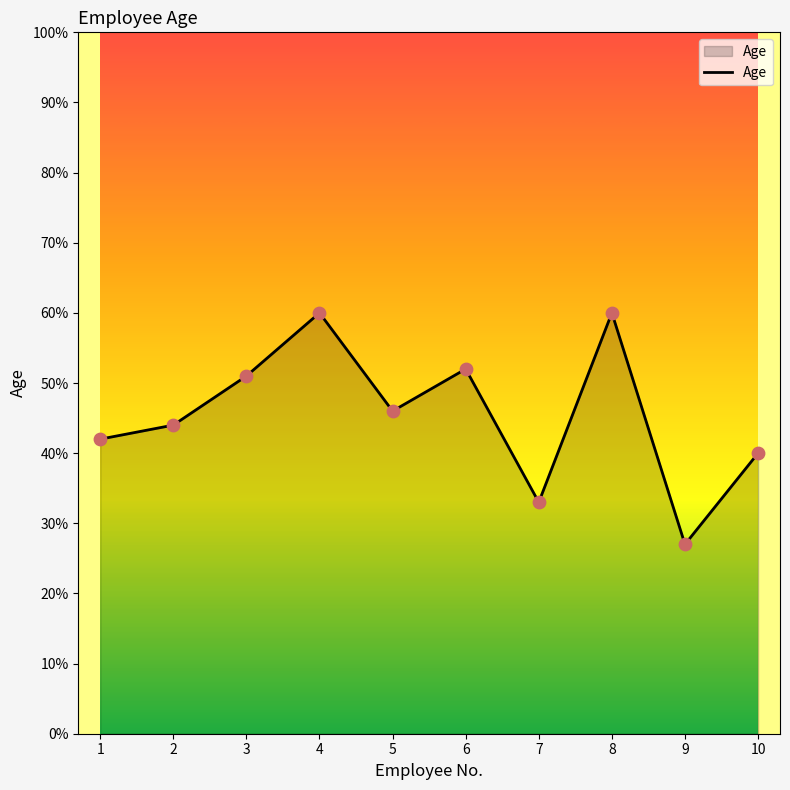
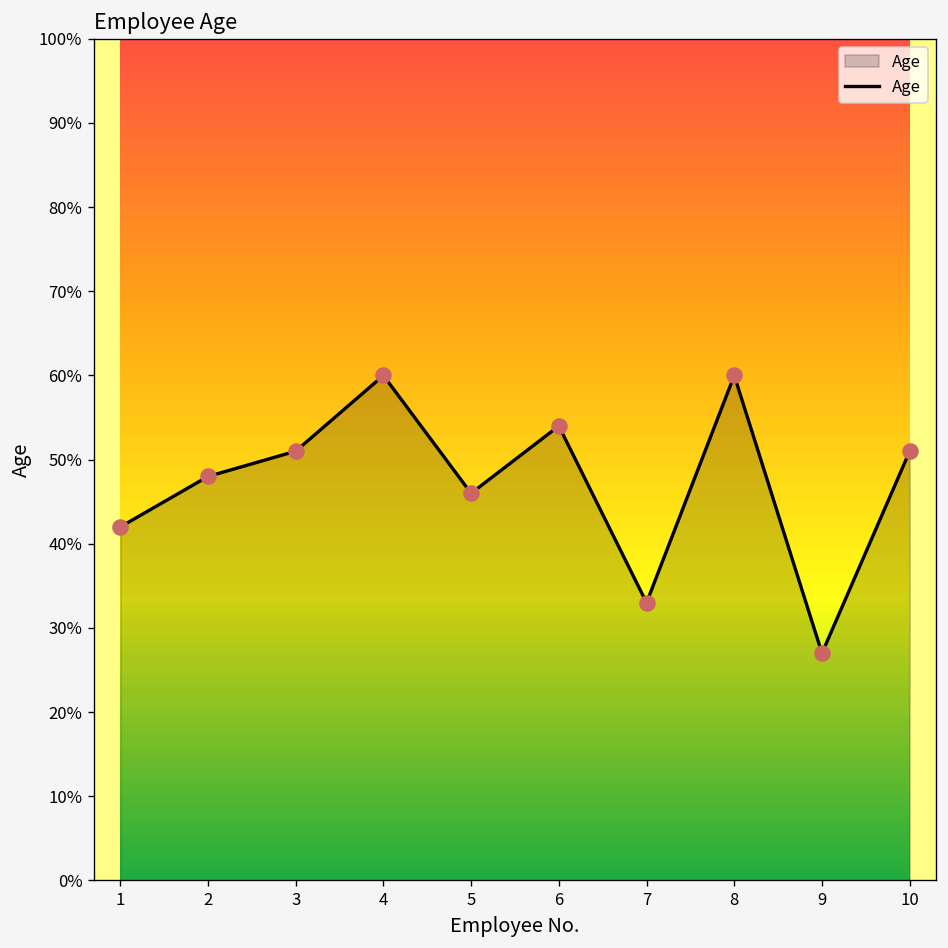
  {
    "1": "42%",
-   "2": "44%",
+   "2": "48%",
    "3": "51%",
    "4": "60%",
    "5": "46%",
-   "6": "52%",
+   "6": "54%",
    "7": "33%",
    "8": "60%",
    "9": "27%",
-   "10": "40%"
+   "10": "51%"
  }
